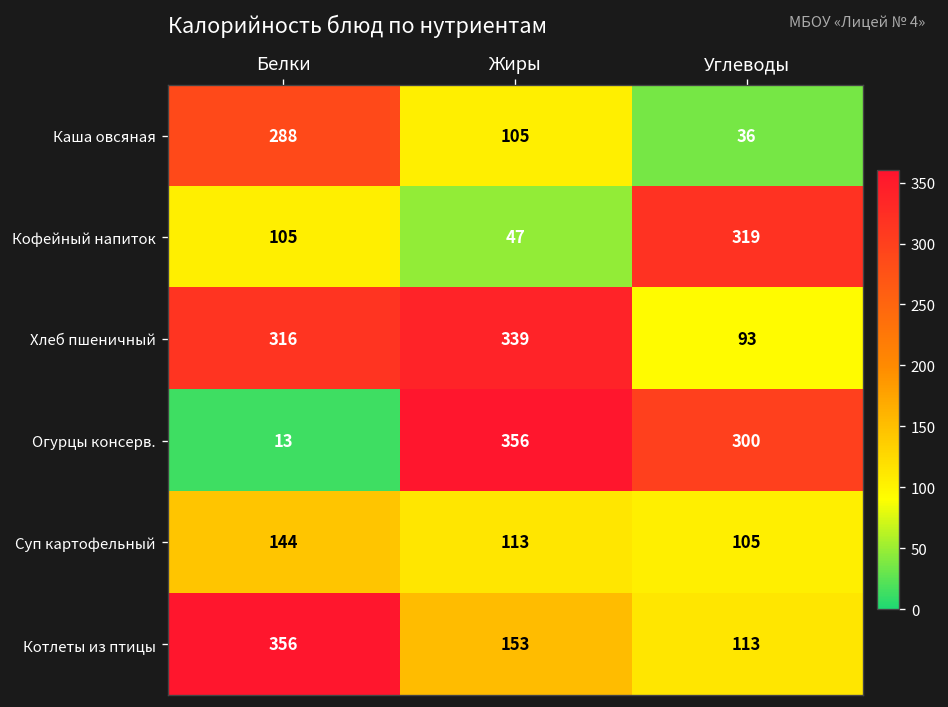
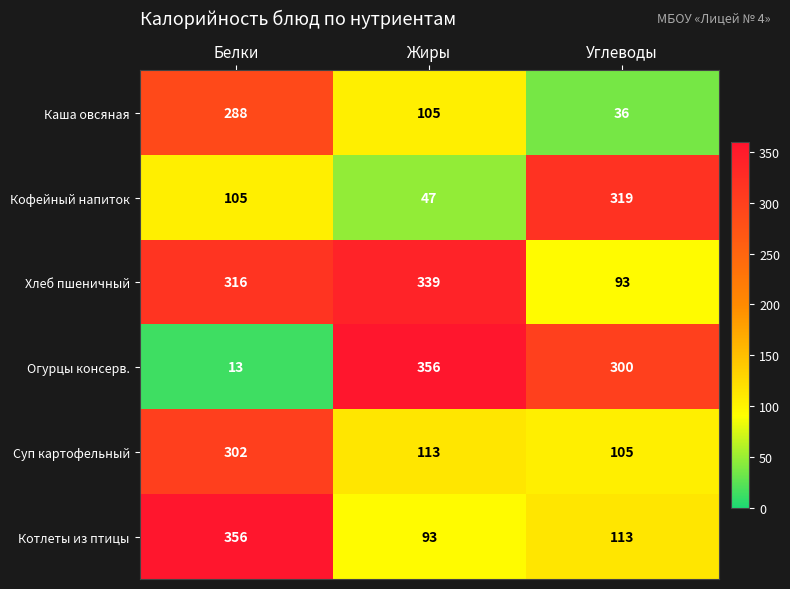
  {
    "Каша овсяная": {
      "Белки": 288,
      "Жиры": 105,
      "Углеводы": 36
    },
    "Кофейный напиток": {
      "Белки": 105,
      "Жиры": 47,
      "Углеводы": 319
    },
    "Хлеб пшеничный": {
      "Белки": 316,
      "Жиры": 339,
      "Углеводы": 93
    },
    "Огурцы консерв.": {
      "Белки": 13,
      "Жиры": 356,
      "Углеводы": 300
    },
    "Суп картофельный": {
-     "Белки": 144,
+     "Белки": 302,
      "Жиры": 113,
      "Углеводы": 105
    },
    "Котлеты из птицы": {
      "Белки": 356,
-     "Жиры": 153,
+     "Жиры": 93,
      "Углеводы": 113
    }
  }
